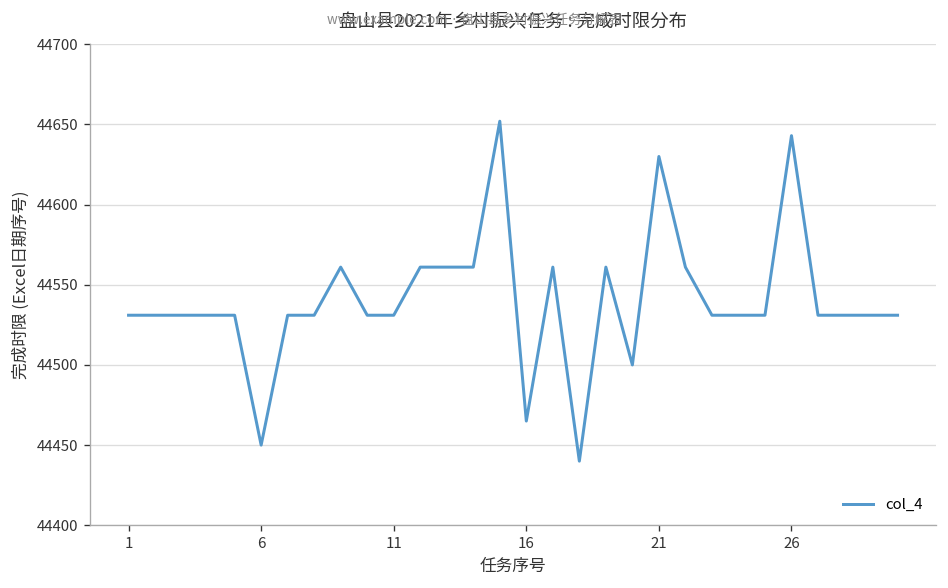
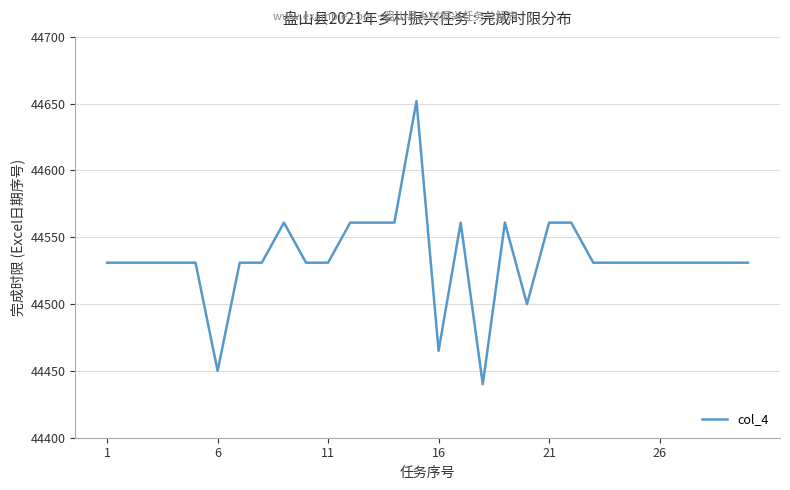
  {
    "1": 44531,
    "6": 44450,
    "11": 44531,
    "16": 44465,
-   "21": 44630,
-   "26": 44643
+   "21": 44561,
+   "26": 44531
  }
